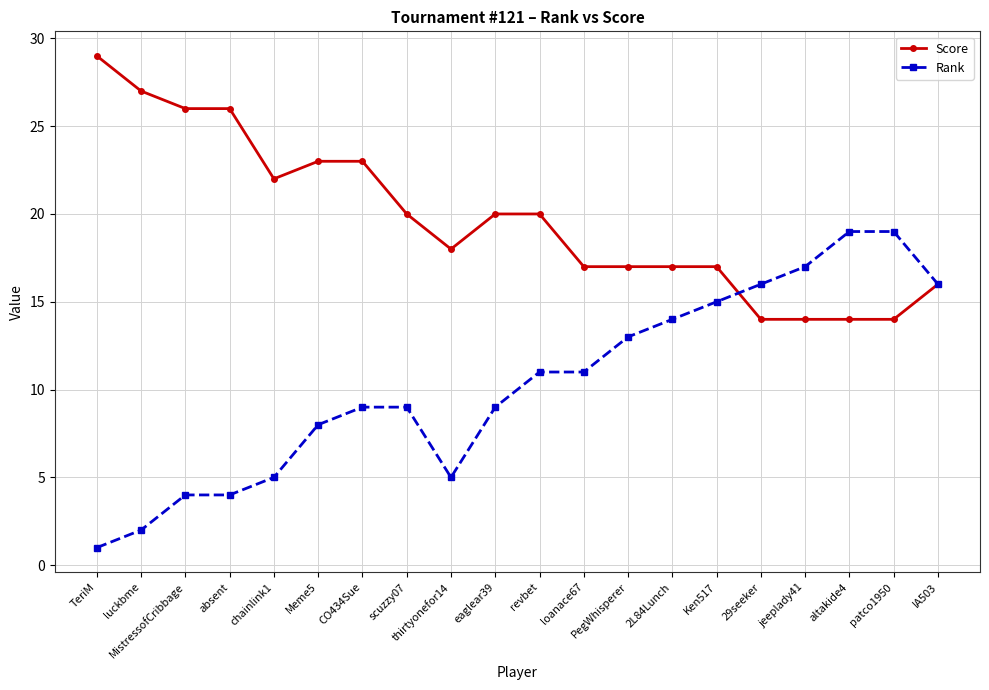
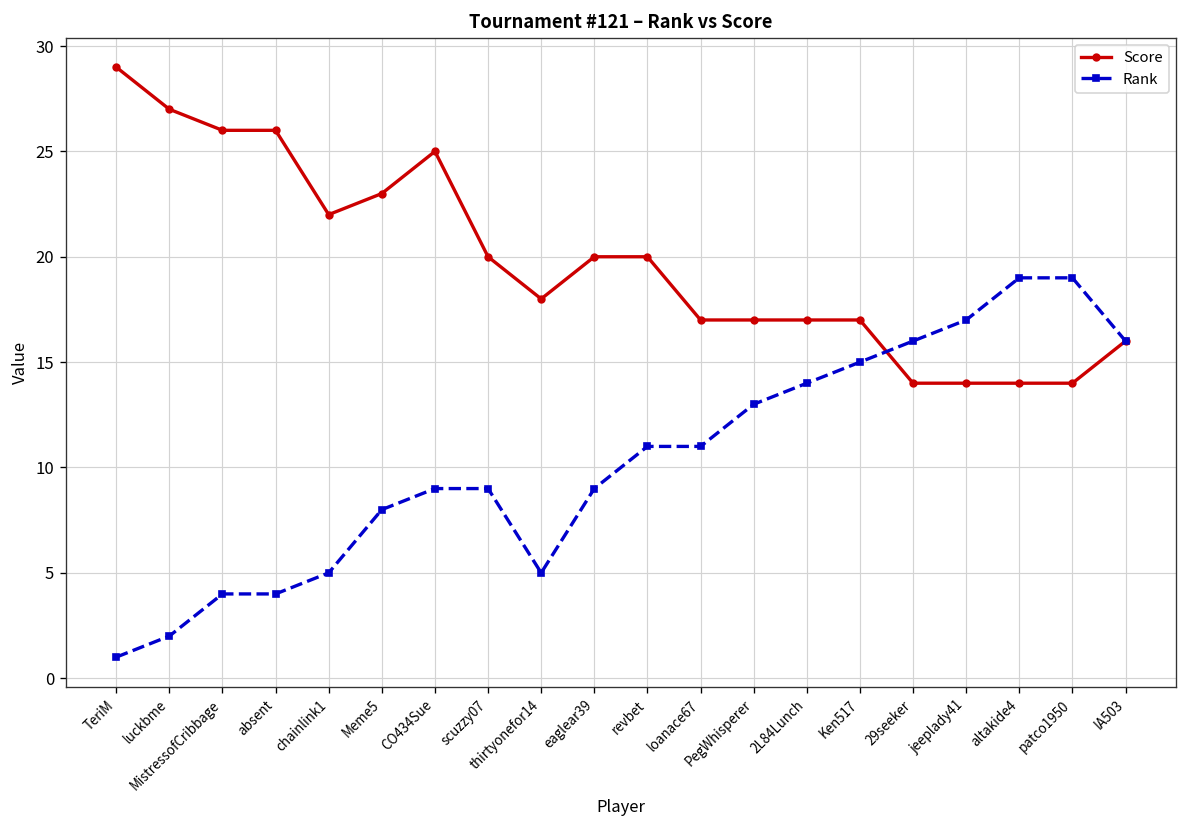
  {
    "Score": {
      "TeriM": 29,
      "luckbme": 27,
      "MistressofCribbage": 26,
      "absent": 26,
      "chainlink1": 22,
      "Meme5": 23,
-     "CO434Sue": 23,
+     "CO434Sue": 25,
      "scuzzy07": 20,
      "thirtyonefor14": 18,
      "eaglear39": 20,
      "revbet": 20,
      "loanace67": 17,
      "PegWhisperer": 17,
      "2L84Lunch": 17,
      "Ken517": 17,
      "29seeker": 14,
      "jeeplady41": 14,
      "altakide4": 14,
      "patco1950": 14
    },
    "Rank": {
      "TeriM": 1,
      "luckbme": 2,
      "MistressofCribbage": 4,
      "absent": 4,
      "chainlink1": 5,
      "Meme5": 8,
      "CO434Sue": 9,
      "scuzzy07": 9,
      "thirtyonefor14": 5,
      "eaglear39": 9,
      "revbet": 11,
      "loanace67": 11,
      "PegWhisperer": 13,
      "2L84Lunch": 14,
      "Ken517": 15,
      "29seeker": 16,
      "jeeplady41": 17,
      "altakide4": 19,
      "patco1950": 19
    }
  }
